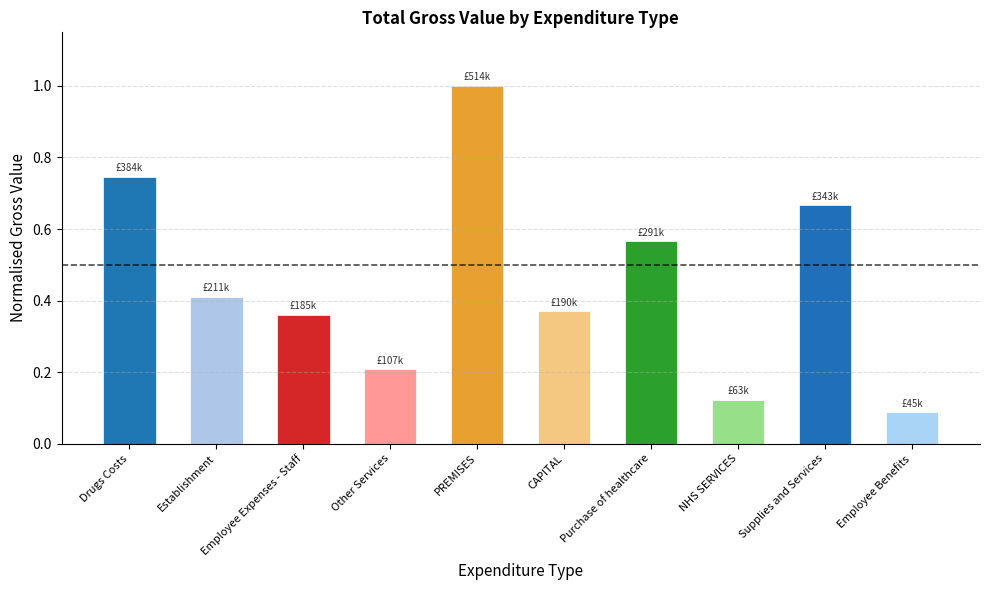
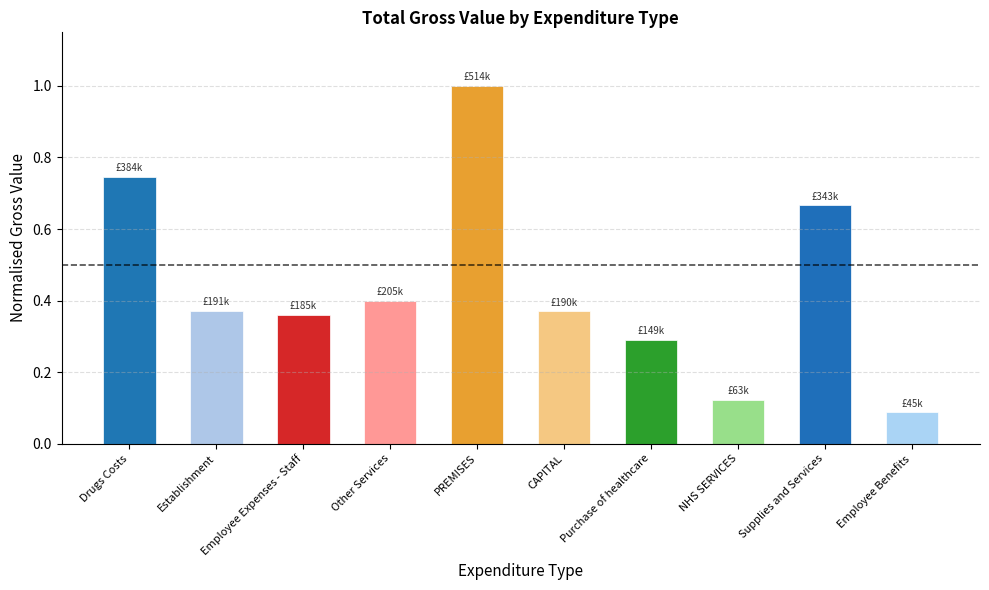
  {
-   "Establishment": "£211k",
-   "Other Services": "£107k",
-   "Purchase of healthcare": "£291k"
+   "Establishment": "£191k",
+   "Other Services": "£205k",
+   "Purchase of healthcare": "£149k"
  }
